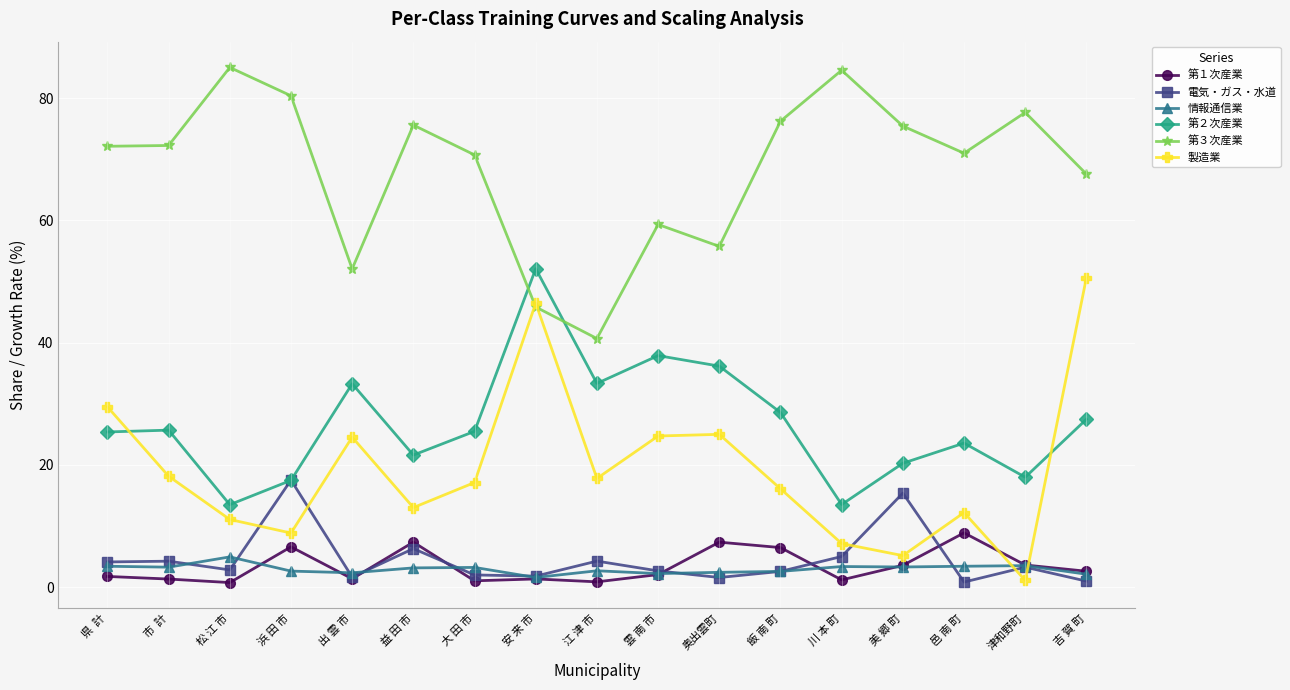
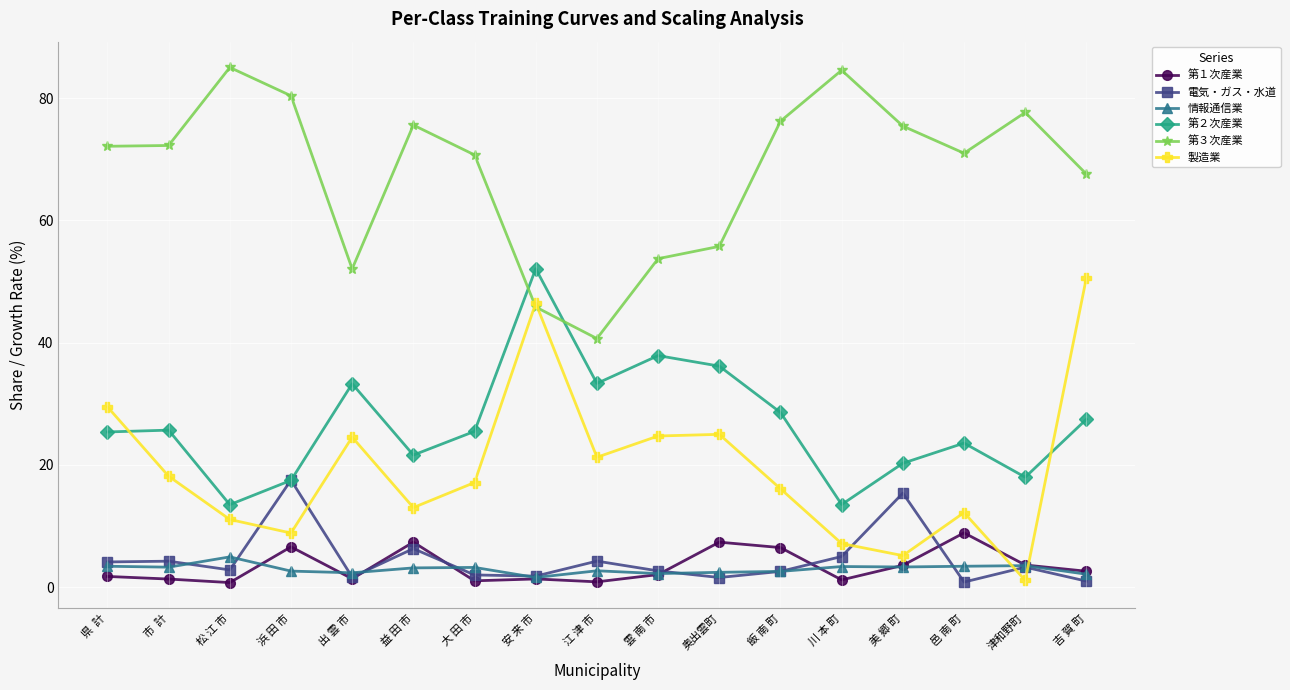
  {
    "第１次産業": {
      "県 計": 2,
      "市 計": 1,
      "松 江 市": 1,
      "浜 田 市": 7,
      "益 田 市": 7,
      "大 田 市": 1,
      "江 津 市": 1,
      "奥出雲町": 7,
      "飯 南 町": 6,
      "川 本 町": 1,
      "邑 南 町": 9,
      "吉 賀 町": 3
    },
    "第３次産業": {
      "県 計": 72,
      "市 計": 72,
      "松 江 市": 85,
      "浜 田 市": 80,
      "出 雲 市": 52,
      "益 田 市": 76,
      "大 田 市": 71,
      "安 来 市": 46,
      "江 津 市": 41,
-     "雲 南 市": 59,
+     "雲 南 市": 54,
      "奥出雲町": 56,
      "飯 南 町": 76,
      "川 本 町": 85,
      "美 郷 町": 75,
      "邑 南 町": 71,
      "津和野町": 78,
      "吉 賀 町": 68
    },
    "製造業": {
      "県 計": 29,
      "市 計": 18,
      "松 江 市": 11,
      "浜 田 市": 9,
      "出 雲 市": 25,
      "益 田 市": 13,
      "大 田 市": 17,
      "安 来 市": 46,
-     "江 津 市": 18,
+     "江 津 市": 21,
      "雲 南 市": 25,
      "奥出雲町": 25,
      "飯 南 町": 16,
      "川 本 町": 7,
      "美 郷 町": 5,
      "邑 南 町": 12,
      "津和野町": 1,
      "吉 賀 町": 51
    }
  }
